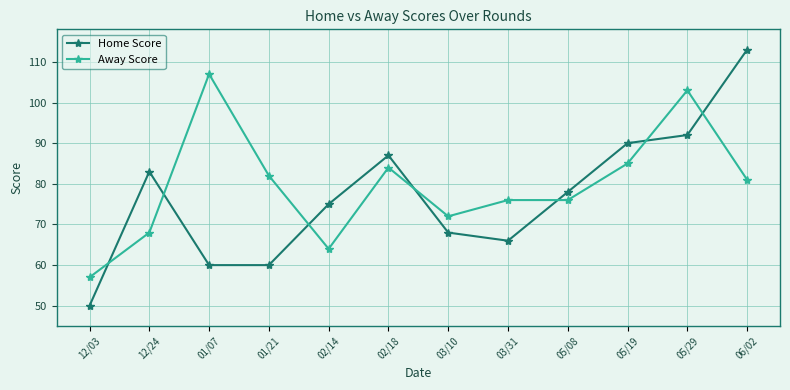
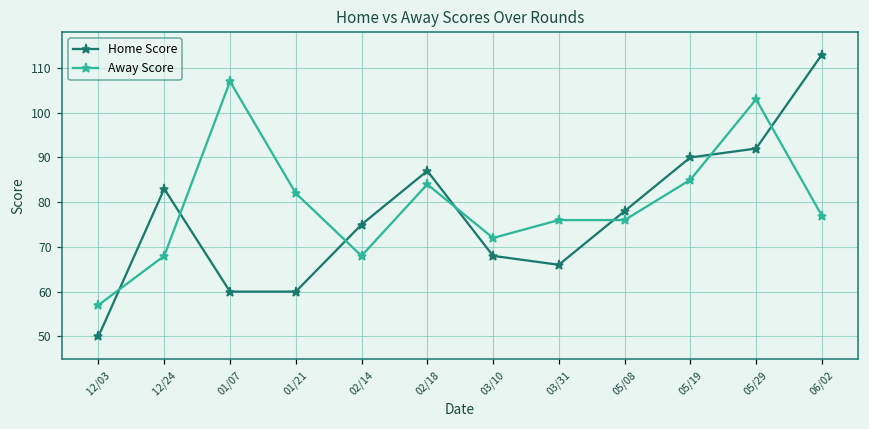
  {
    "Home Score": {
      "12/03": 50,
      "12/24": 83,
      "01/07": 60,
      "01/21": 60,
      "02/14": 75,
      "02/18": 87,
      "03/10": 68,
      "03/31": 66,
      "05/08": 78,
      "05/19": 90,
      "05/29": 92,
      "06/02": 113
    },
    "Away Score": {
      "12/03": 57,
      "12/24": 68,
      "01/07": 107,
      "01/21": 82,
-     "02/14": 64,
+     "02/14": 68,
      "02/18": 84,
      "03/10": 72,
      "03/31": 76,
      "05/08": 76,
      "05/19": 85,
      "05/29": 103,
-     "06/02": 81
+     "06/02": 77
    }
  }
